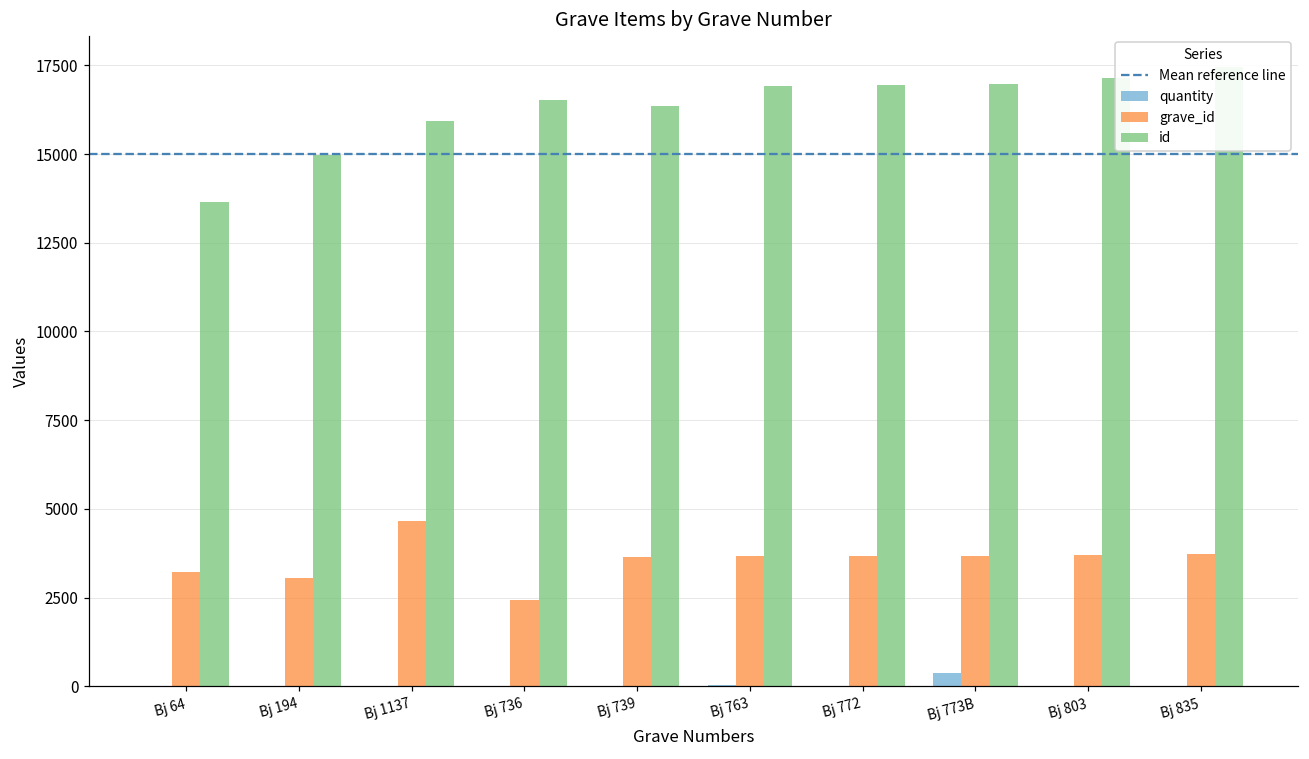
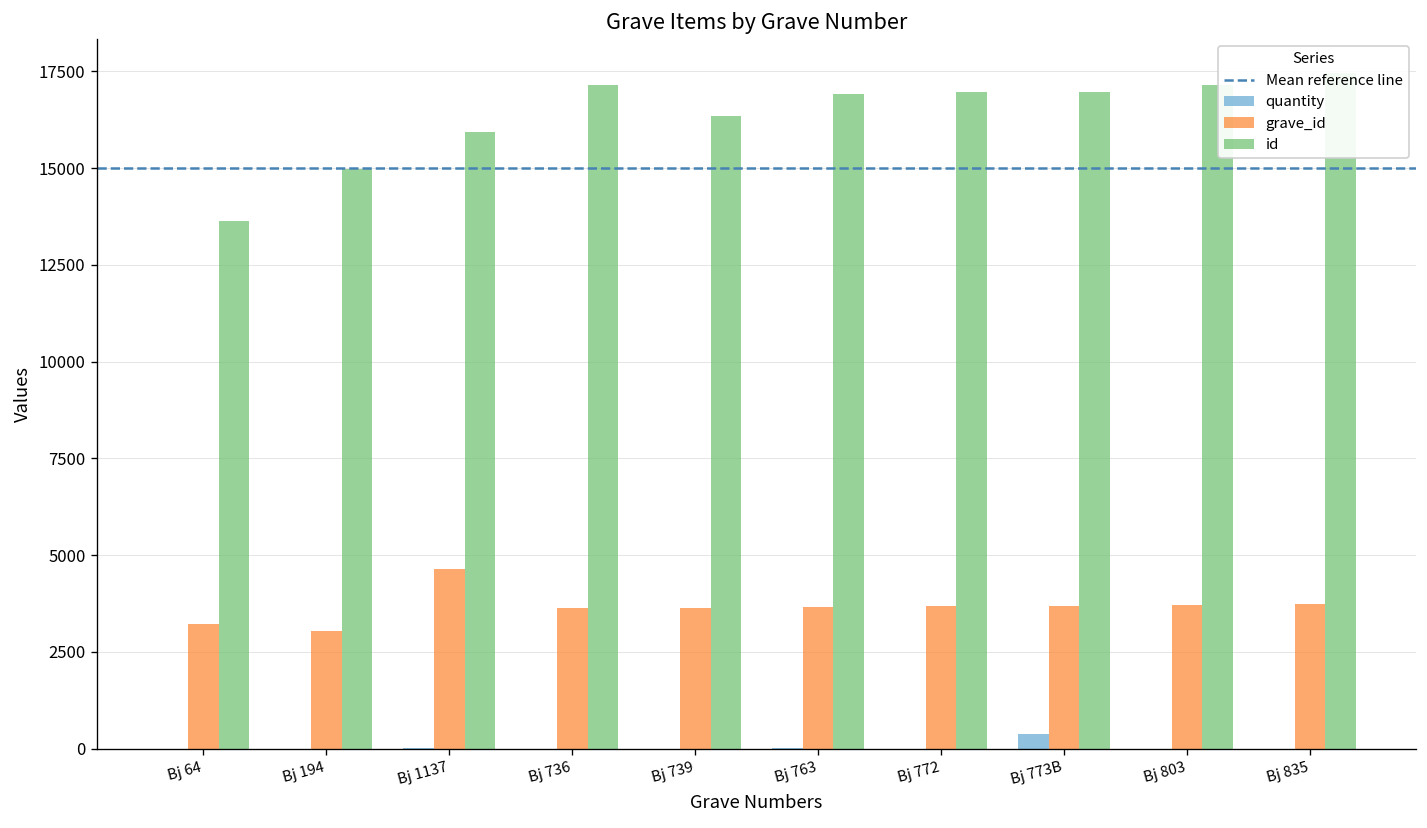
  {
    "quantity": {
      "Bj 773B": 400
    },
    "grave_id": {
      "Bj 64": 3200,
      "Bj 194": 3000,
      "Bj 1137": 4600,
-     "Bj 736": 2400,
+     "Bj 736": 3600,
      "Bj 739": 3600,
      "Bj 763": 3700,
      "Bj 772": 3700,
      "Bj 773B": 3700,
      "Bj 803": 3700,
      "Bj 835": 3700
    },
    "id": {
      "Bj 64": 13600,
      "Bj 194": 15000,
      "Bj 1137": 15900,
-     "Bj 736": 16500,
+     "Bj 736": 17100,
      "Bj 739": 16300,
      "Bj 763": 16900,
      "Bj 772": 17000,
      "Bj 773B": 17000
    }
  }
